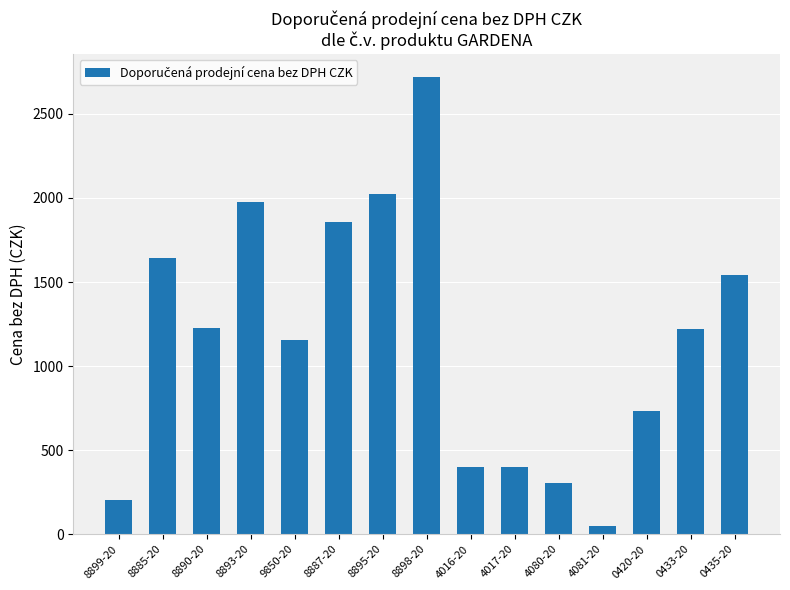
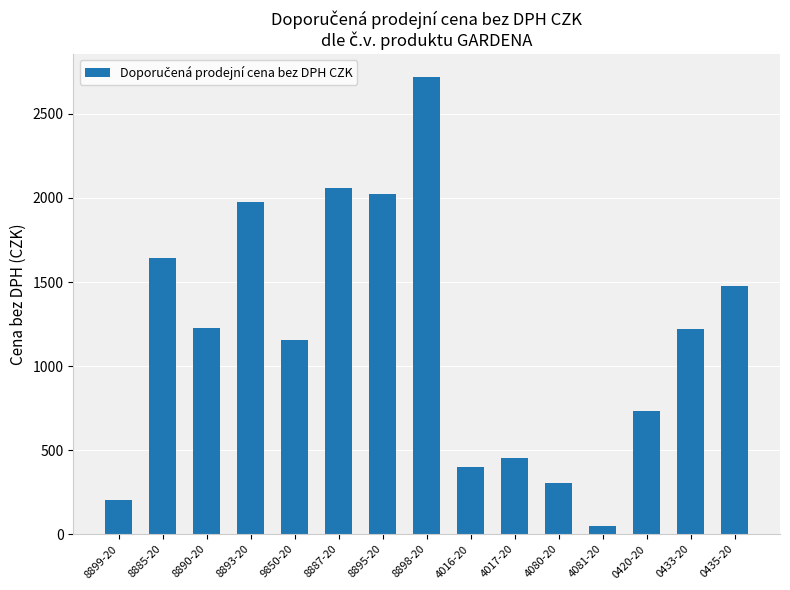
  {
    "8899-20": 200,
    "8885-20": 1640,
    "8890-20": 1220,
    "8893-20": 1980,
    "9850-20": 1150,
-   "8887-20": 1860,
+   "8887-20": 2060,
    "8895-20": 2020,
    "8898-20": 2720,
    "4016-20": 400,
-   "4017-20": 400,
+   "4017-20": 450,
    "4080-20": 310,
    "4081-20": 50,
    "0420-20": 740,
    "0433-20": 1220,
-   "0435-20": 1540
+   "0435-20": 1480
  }
